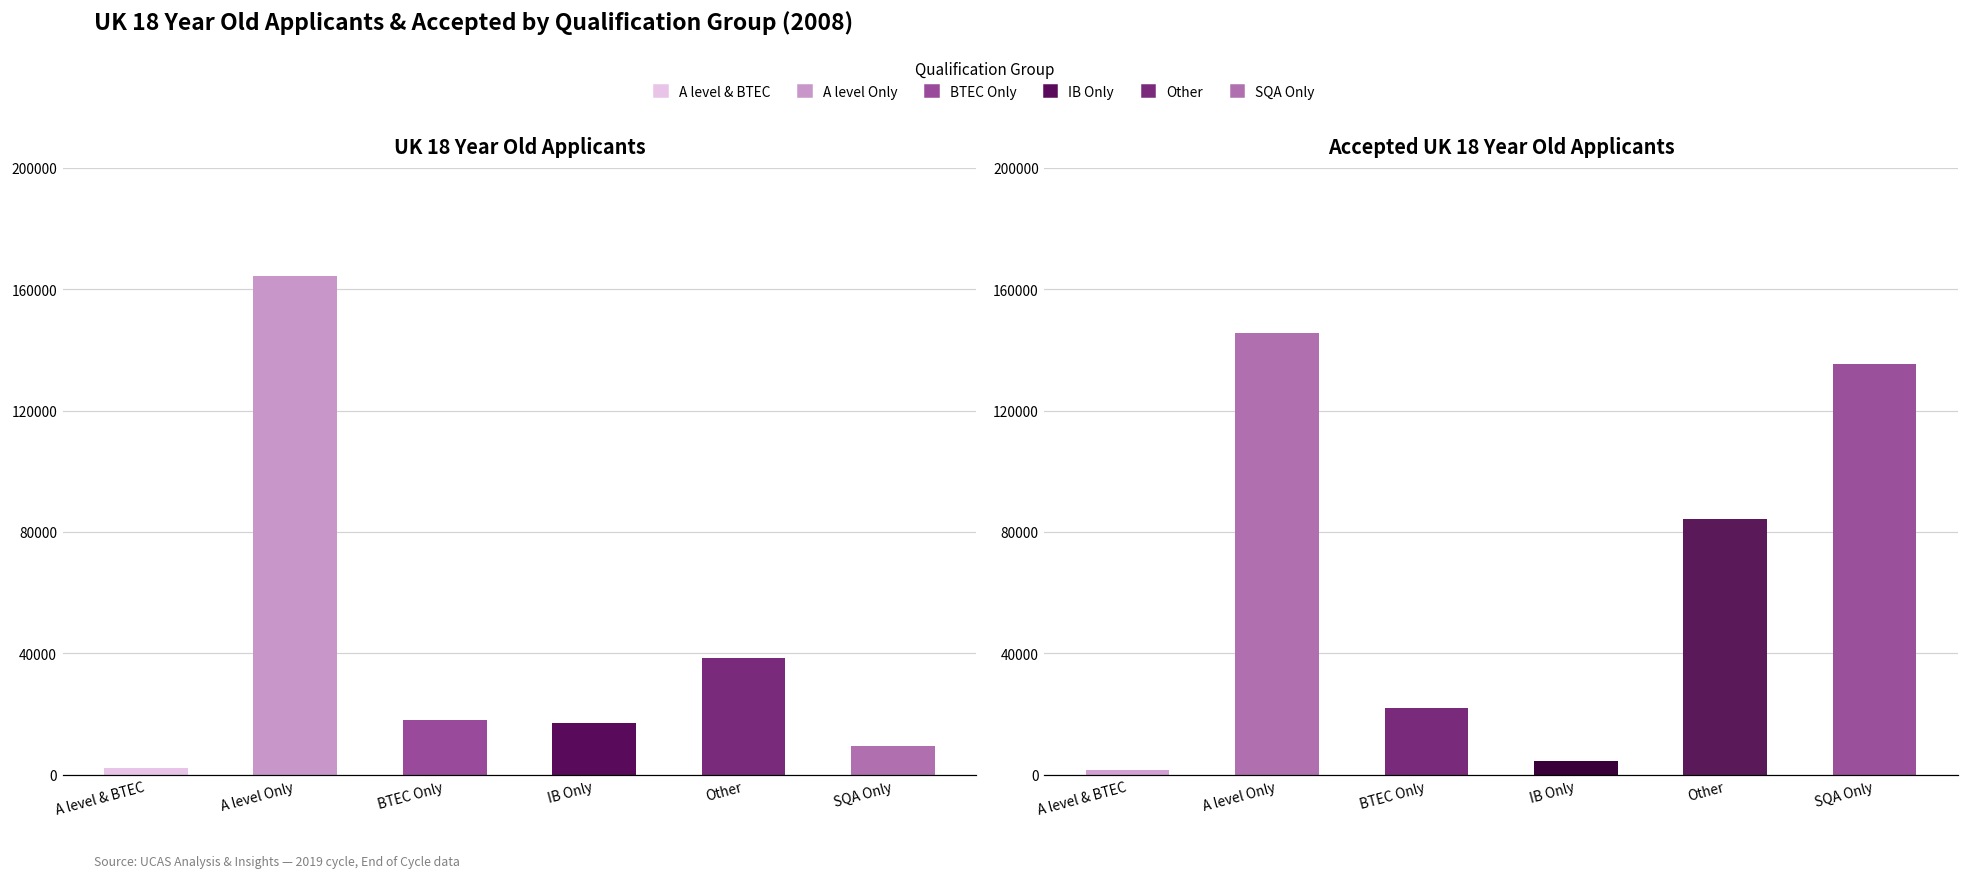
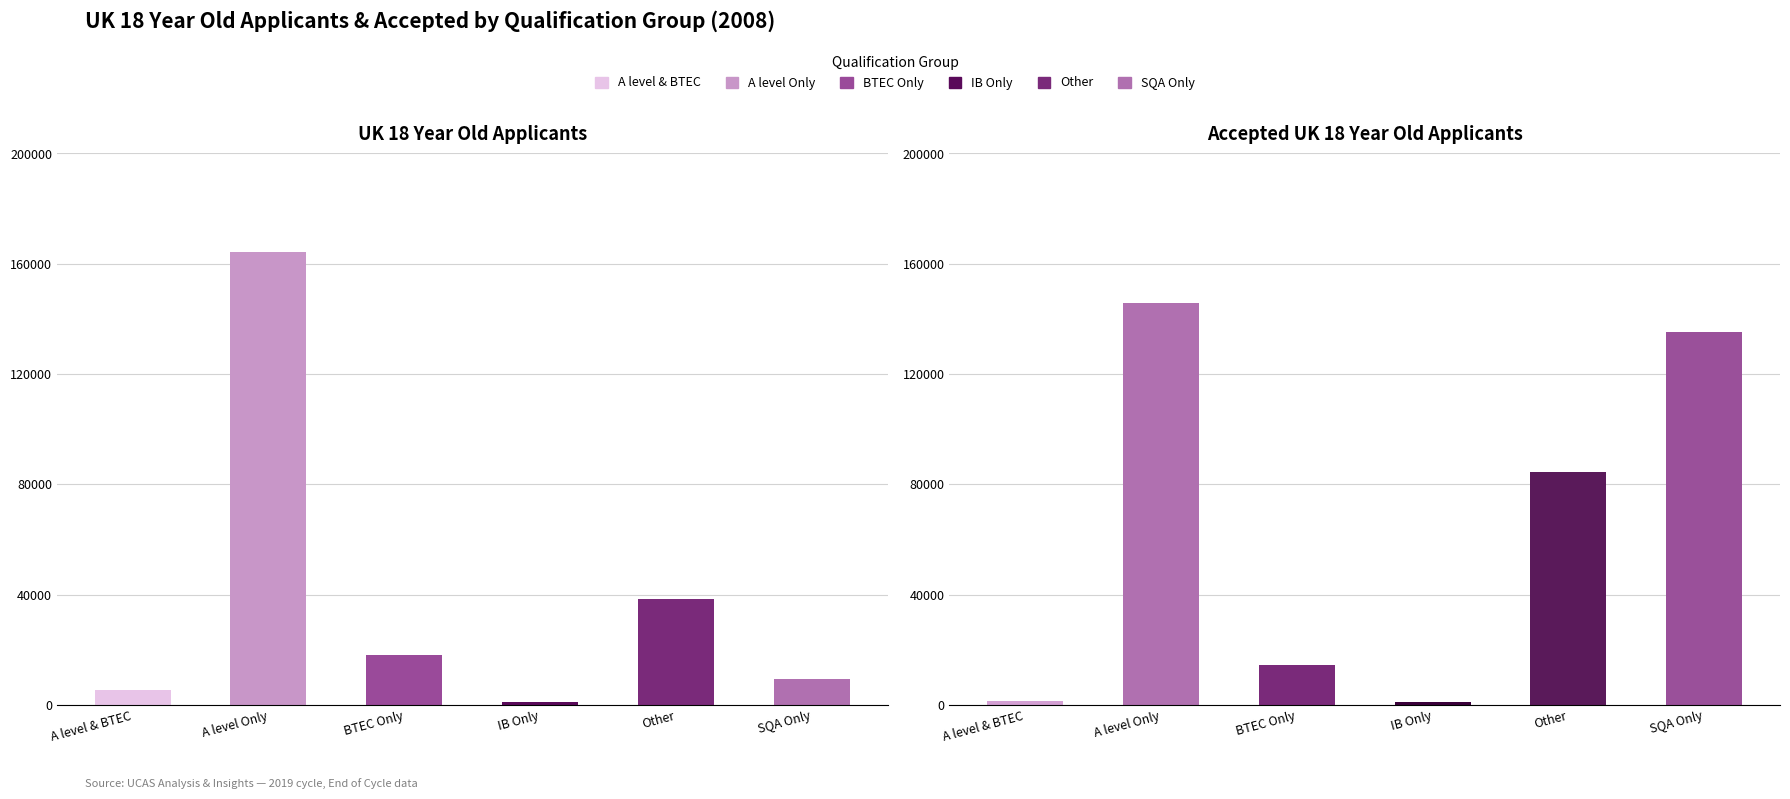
  {
    "UK 18 Year Old Applicants": {
-     "A level & BTEC": 2000,
+     "A level & BTEC": 6000,
      "A level Only": 164000,
      "BTEC Only": 18000,
-     "IB Only": 17000,
+     "IB Only": 1000,
      "Other": 38000,
      "SQA Only": 9000
    },
    "Accepted UK 18 Year Old Applicants": {
      "A level & BTEC": 1000,
      "A level Only": 146000,
-     "BTEC Only": 22000,
-     "IB Only": 4000,
+     "BTEC Only": 14000,
+     "IB Only": 1000,
      "Other": 84000,
      "SQA Only": 135000
    }
  }
